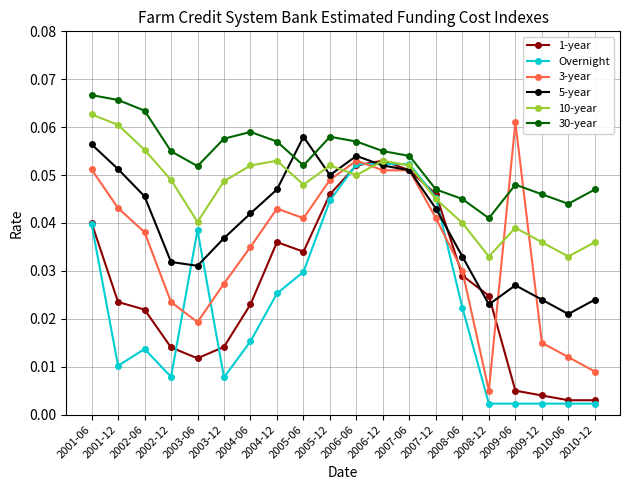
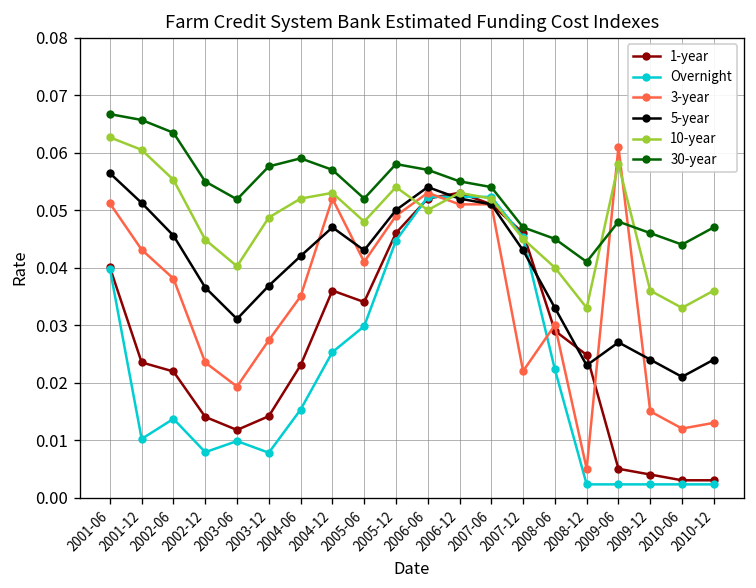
  {
    "1-year": {
      "2001-12": 0.024,
      "2002-06": 0.022,
      "2002-12": 0.014,
      "2003-06": 0.012,
      "2003-12": 0.014,
      "2004-06": 0.023,
      "2004-12": 0.036,
      "2005-06": 0.034,
      "2005-12": 0.046,
      "2007-12": 0.046,
      "2008-06": 0.029,
      "2008-12": 0.025,
      "2009-06": 0.005,
      "2009-12": 0.004,
      "2010-06": 0.003,
      "2010-12": 0.003
    },
    "Overnight": {
      "2001-12": 0.010,
      "2002-06": 0.014,
      "2002-12": 0.008,
-     "2003-06": 0.039,
+     "2003-06": 0.010,
      "2003-12": 0.008,
      "2004-06": 0.015,
      "2004-12": 0.025,
      "2005-06": 0.030,
      "2005-12": 0.045,
      "2008-06": 0.022,
      "2008-12": 0.002,
      "2009-06": 0.002,
      "2009-12": 0.002,
      "2010-06": 0.002,
      "2010-12": 0.002
    },
    "3-year": {
      "2001-06": 0.051,
      "2001-12": 0.043,
      "2002-06": 0.038,
      "2002-12": 0.023,
      "2003-06": 0.019,
      "2003-12": 0.027,
      "2004-06": 0.035,
-     "2004-12": 0.043,
+     "2004-12": 0.052,
      "2005-06": 0.041,
      "2005-12": 0.049,
      "2006-06": 0.053,
      "2006-12": 0.051,
-     "2007-12": 0.041,
+     "2007-12": 0.022,
      "2008-06": 0.030,
      "2008-12": 0.005,
      "2009-06": 0.061,
      "2009-12": 0.015,
      "2010-06": 0.012,
-     "2010-12": 0.009
+     "2010-12": 0.013
    },
    "5-year": {
      "2001-06": 0.056,
      "2001-12": 0.051,
      "2002-06": 0.046,
-     "2002-12": 0.032,
+     "2002-12": 0.037,
      "2003-06": 0.031,
      "2003-12": 0.037,
      "2004-06": 0.042,
      "2004-12": 0.047,
-     "2005-06": 0.058,
+     "2005-06": 0.043,
      "2005-12": 0.050,
      "2006-06": 0.054,
      "2007-12": 0.043,
      "2008-06": 0.033,
      "2008-12": 0.023,
      "2009-06": 0.027,
      "2009-12": 0.024,
      "2010-06": 0.021,
      "2010-12": 0.024
    },
    "10-year": {
      "2001-06": 0.063,
      "2001-12": 0.060,
      "2002-06": 0.055,
-     "2002-12": 0.049,
+     "2002-12": 0.045,
      "2003-06": 0.040,
      "2003-12": 0.049,
      "2004-06": 0.052,
      "2004-12": 0.053,
      "2005-06": 0.048,
-     "2005-12": 0.052,
+     "2005-12": 0.054,
      "2006-06": 0.050,
      "2008-06": 0.040,
      "2008-12": 0.033,
-     "2009-06": 0.039,
+     "2009-06": 0.058,
      "2009-12": 0.036,
      "2010-06": 0.033,
      "2010-12": 0.036
    },
    "30-year": {
      "2001-06": 0.067,
      "2001-12": 0.066,
      "2002-06": 0.063,
      "2002-12": 0.055,
      "2003-06": 0.052,
      "2003-12": 0.058,
      "2004-06": 0.059,
      "2004-12": 0.057,
      "2005-06": 0.052,
      "2005-12": 0.058,
      "2006-06": 0.057,
      "2006-12": 0.055,
      "2007-06": 0.054,
      "2007-12": 0.047,
      "2008-06": 0.045,
      "2008-12": 0.041,
      "2009-06": 0.048,
      "2009-12": 0.046,
      "2010-06": 0.044,
      "2010-12": 0.047
    }
  }
